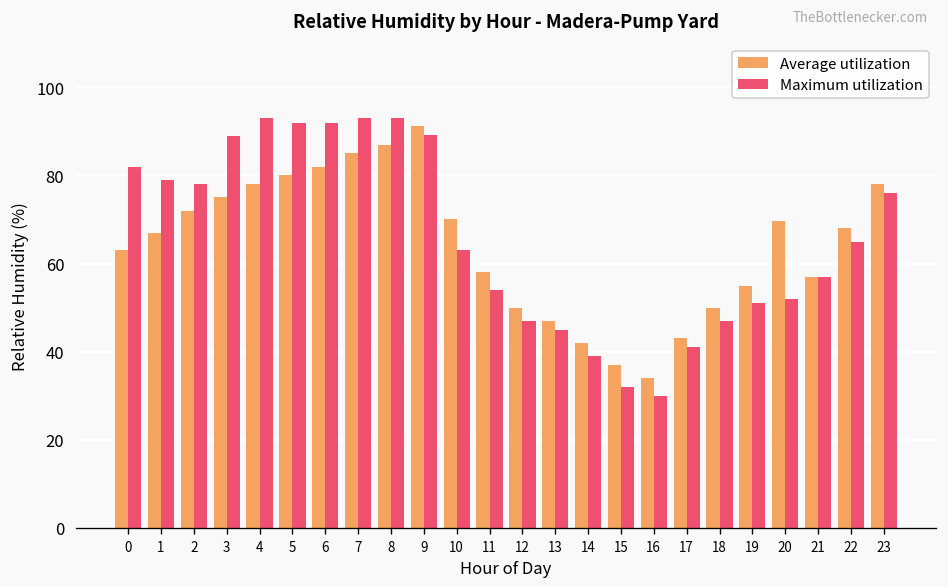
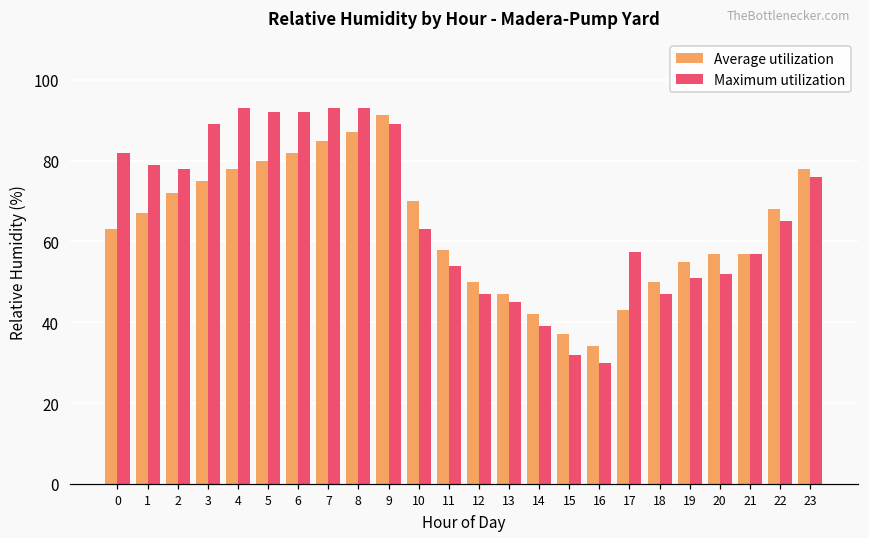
  {
    "Average utilization": {
      "0": 63,
      "1": 67,
      "2": 72,
      "3": 75,
      "4": 78,
      "5": 80,
      "6": 82,
      "7": 85,
      "8": 87,
      "9": 91,
      "10": 70,
      "11": 58,
      "12": 50,
      "13": 47,
      "14": 42,
      "15": 37,
      "16": 34,
      "17": 43,
      "18": 50,
      "19": 55,
-     "20": 70,
+     "20": 57,
      "21": 57,
      "22": 68,
      "23": 78
    },
    "Maximum utilization": {
      "0": 82,
      "1": 79,
      "2": 78,
      "3": 89,
      "4": 93,
      "5": 92,
      "6": 92,
      "7": 93,
      "8": 93,
      "9": 89,
      "10": 63,
      "11": 54,
      "12": 47,
      "13": 45,
      "14": 39,
      "15": 32,
      "16": 30,
-     "17": 41,
+     "17": 57,
      "18": 47,
      "19": 51,
      "20": 52,
      "21": 57,
      "22": 65,
      "23": 76
    }
  }
